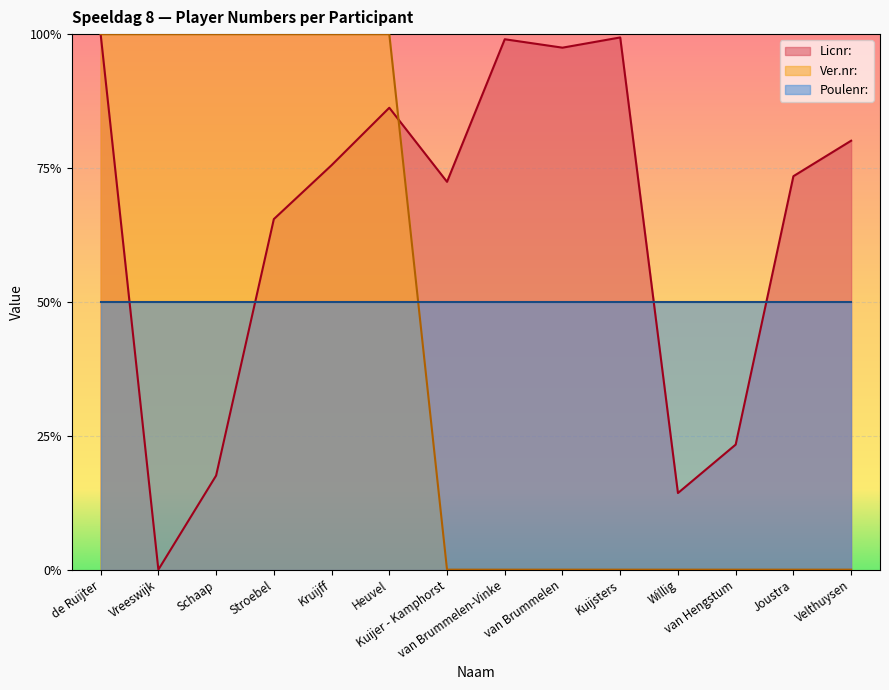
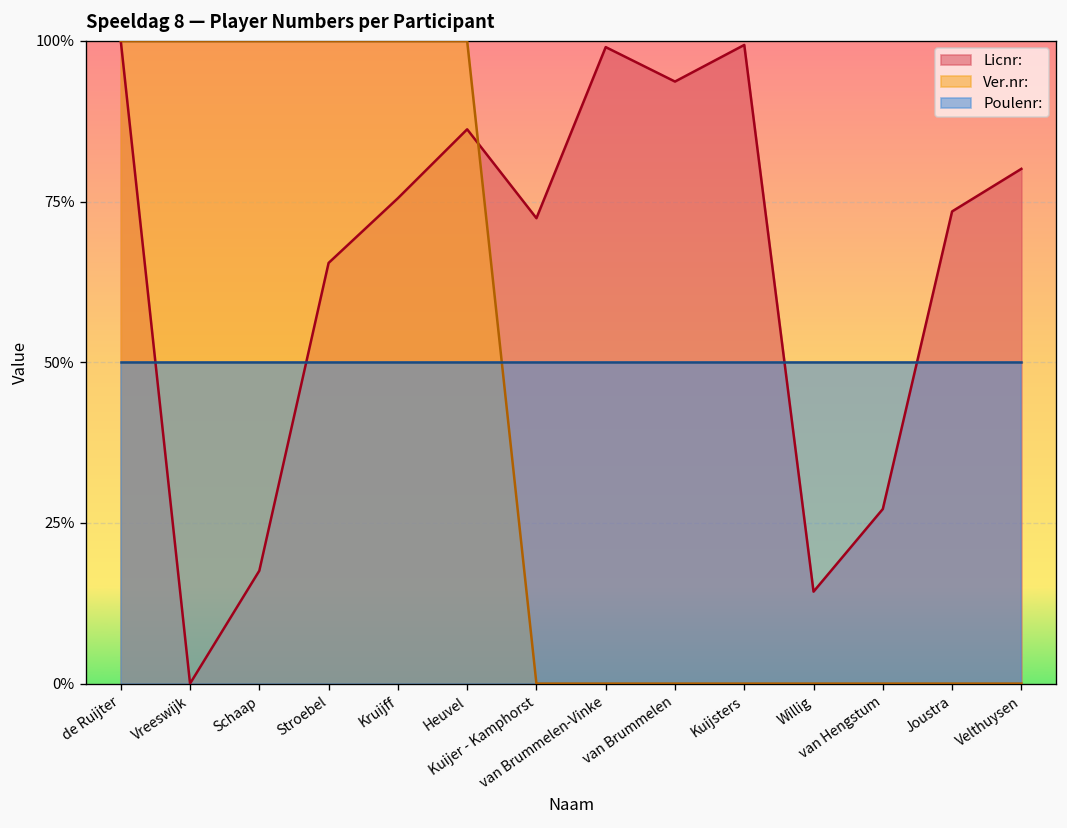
  {
    "Licnr:": {
      "Vreeswijk": "0%",
      "Schaap": "18%",
      "Stroebel": "65%",
      "Kruijff": "76%",
      "Heuvel": "86%",
      "Kuijer - Kamphorst": "72%",
      "van Brummelen-Vinke": "99%",
-     "van Brummelen": "97%",
+     "van Brummelen": "94%",
      "Kuijsters": "99%",
      "Willig": "14%",
-     "van Hengstum": "23%",
+     "van Hengstum": "27%",
      "Joustra": "73%",
      "Velthuysen": "80%"
    },
    "Ver.nr:": {
      "Vreeswijk": "100%",
      "Schaap": "100%",
      "Stroebel": "100%",
      "Kruijff": "100%",
      "Heuvel": "100%",
      "Kuijer - Kamphorst": "0%",
      "van Brummelen-Vinke": "0%",
      "van Brummelen": "0%",
      "Kuijsters": "0%",
      "Willig": "0%",
      "van Hengstum": "0%",
      "Joustra": "0%",
      "Velthuysen": "0%"
    },
    "Poulenr:": {
      "de Ruijter": "50%",
      "Vreeswijk": "50%",
      "Schaap": "50%",
      "Stroebel": "50%",
      "Kruijff": "50%",
      "Heuvel": "50%",
      "Kuijer - Kamphorst": "50%",
      "van Brummelen-Vinke": "50%",
      "van Brummelen": "50%",
      "Kuijsters": "50%",
      "Willig": "50%",
      "van Hengstum": "50%",
      "Joustra": "50%",
      "Velthuysen": "50%"
    }
  }
